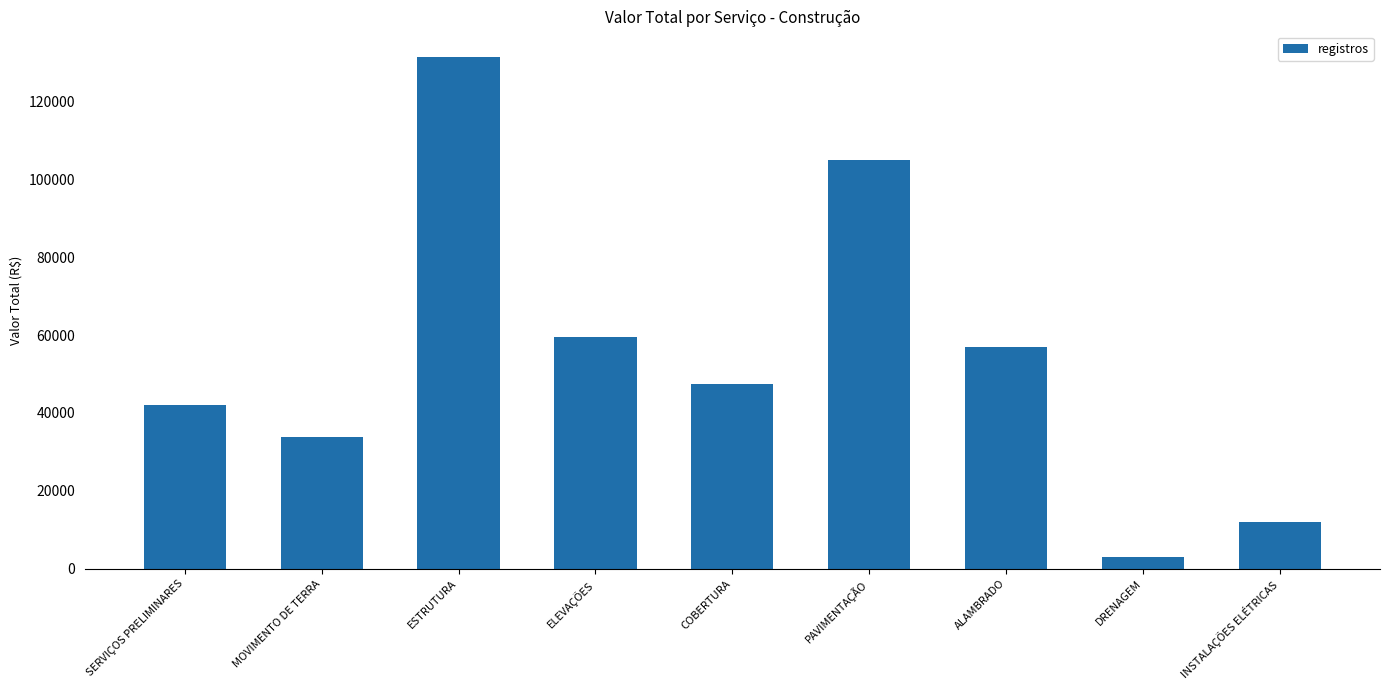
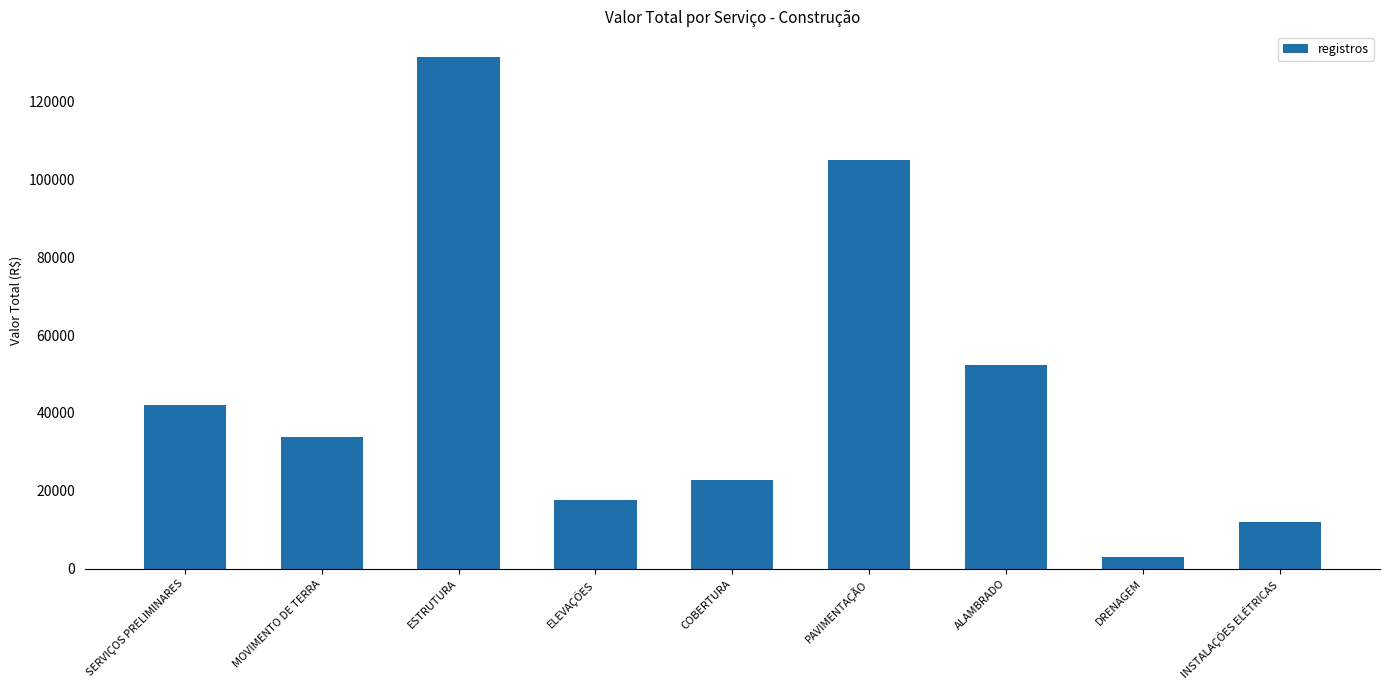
  {
    "SERVIÇOS PRELIMINARES": 42000,
    "MOVIMENTO DE TERRA": 34000,
    "ESTRUTURA": 131000,
-   "ELEVAÇÕES": 60000,
-   "COBERTURA": 47000,
+   "ELEVAÇÕES": 18000,
+   "COBERTURA": 23000,
    "PAVIMENTAÇÃO": 105000,
-   "ALAMBRADO": 57000,
+   "ALAMBRADO": 52000,
    "DRENAGEM": 3000,
    "INSTALAÇÕES ELÉTRICAS": 12000
  }
